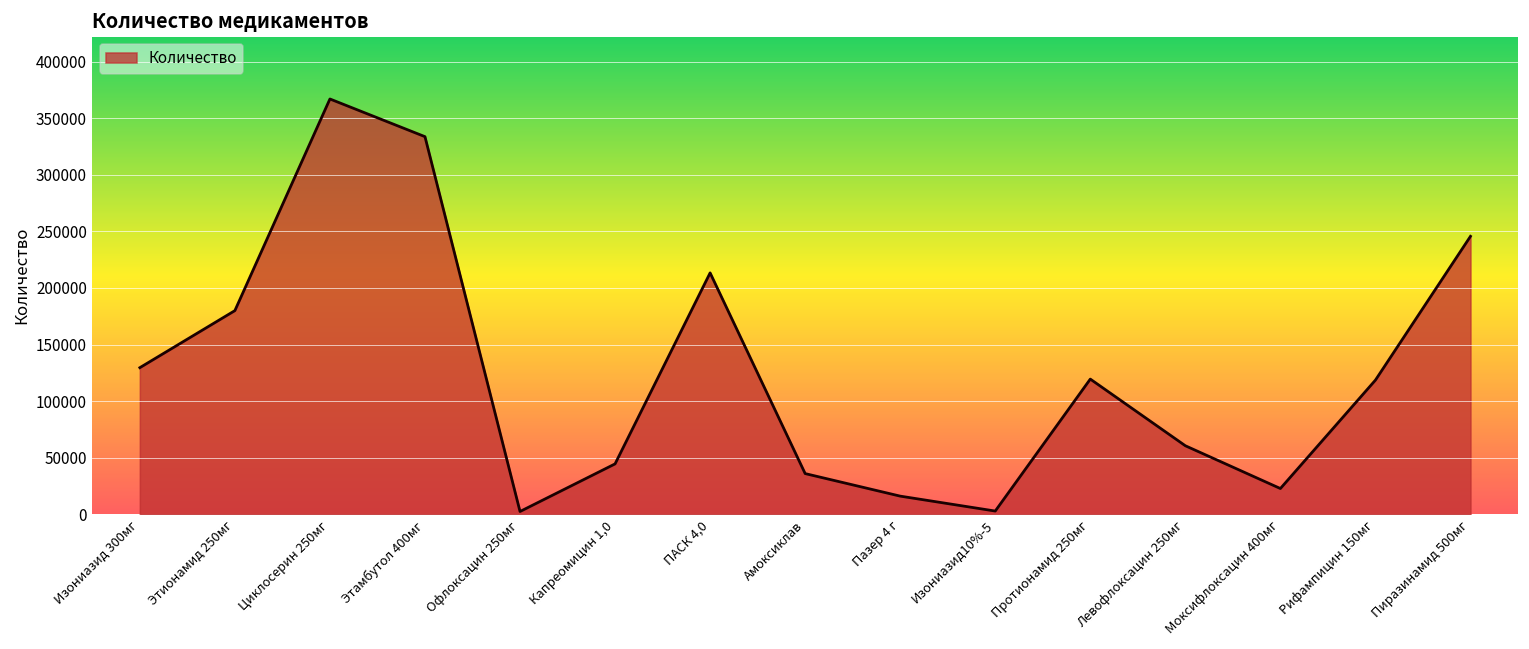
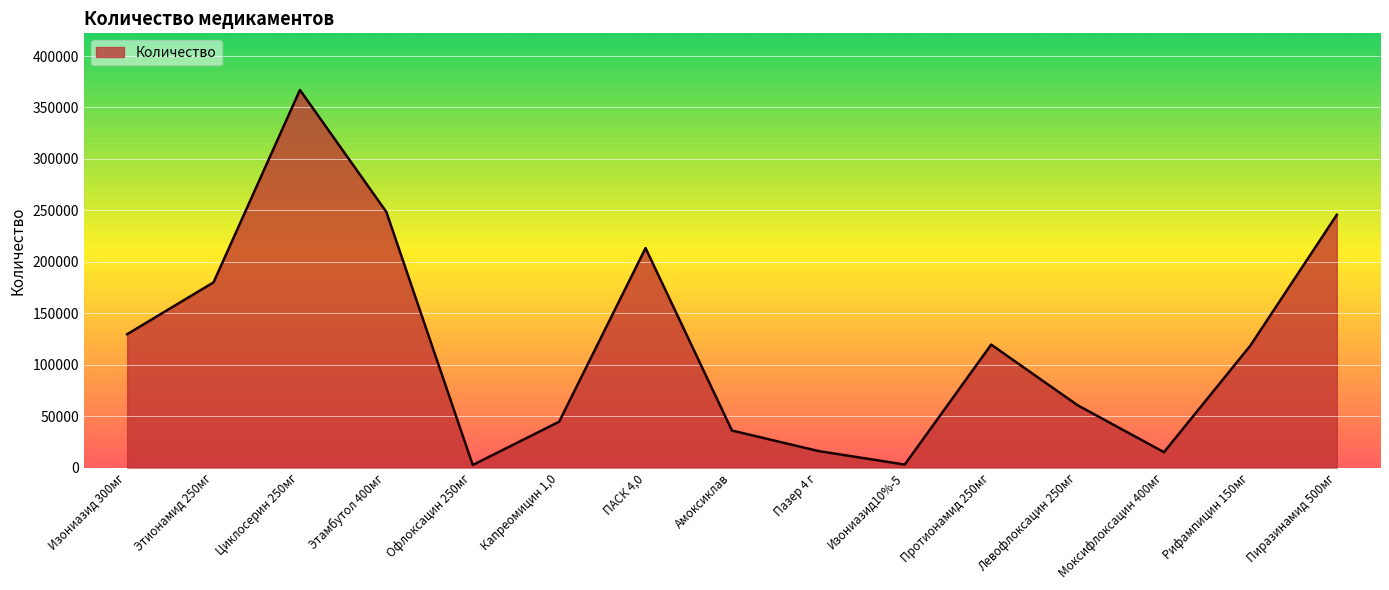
  {
    "Изониазид 300мг": 130000,
    "Этионамид 250мг": 180000,
    "Циклосерин 250мг": 367000,
-   "Этамбутол 400мг": 334000,
+   "Этамбутол 400мг": 248000,
    "Офлоксацин 250мг": 3000,
    "Капреомицин 1,0": 45000,
    "ПАСК 4,0": 213000,
    "Амоксиклав": 36000,
    "Пазер 4 г": 16000,
    "Изониазид10%-5": 3000,
    "Протионамид 250мг": 120000,
    "Левофлоксацин 250мг": 61000,
-   "Моксифлоксацин 400мг": 23000,
+   "Моксифлоксацин 400мг": 15000,
    "Рифампицин 150мг": 119000,
    "Пиразинамид 500мг": 246000
  }
